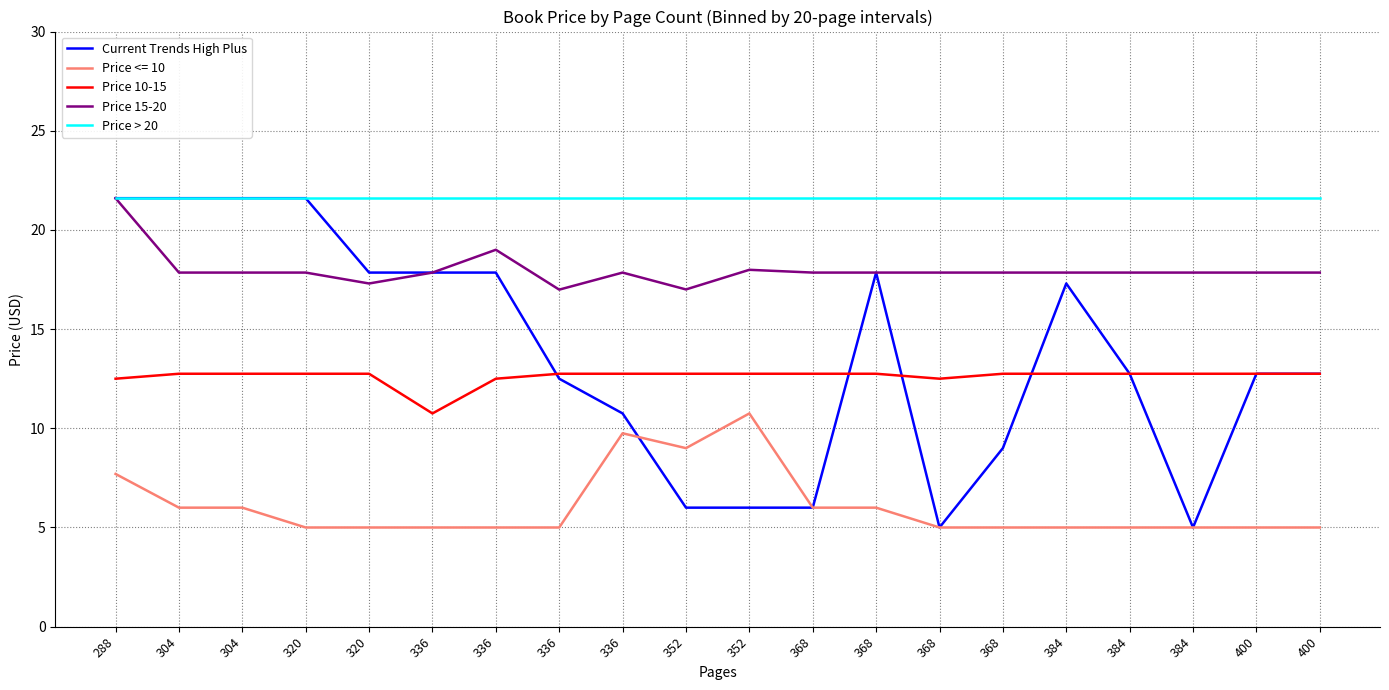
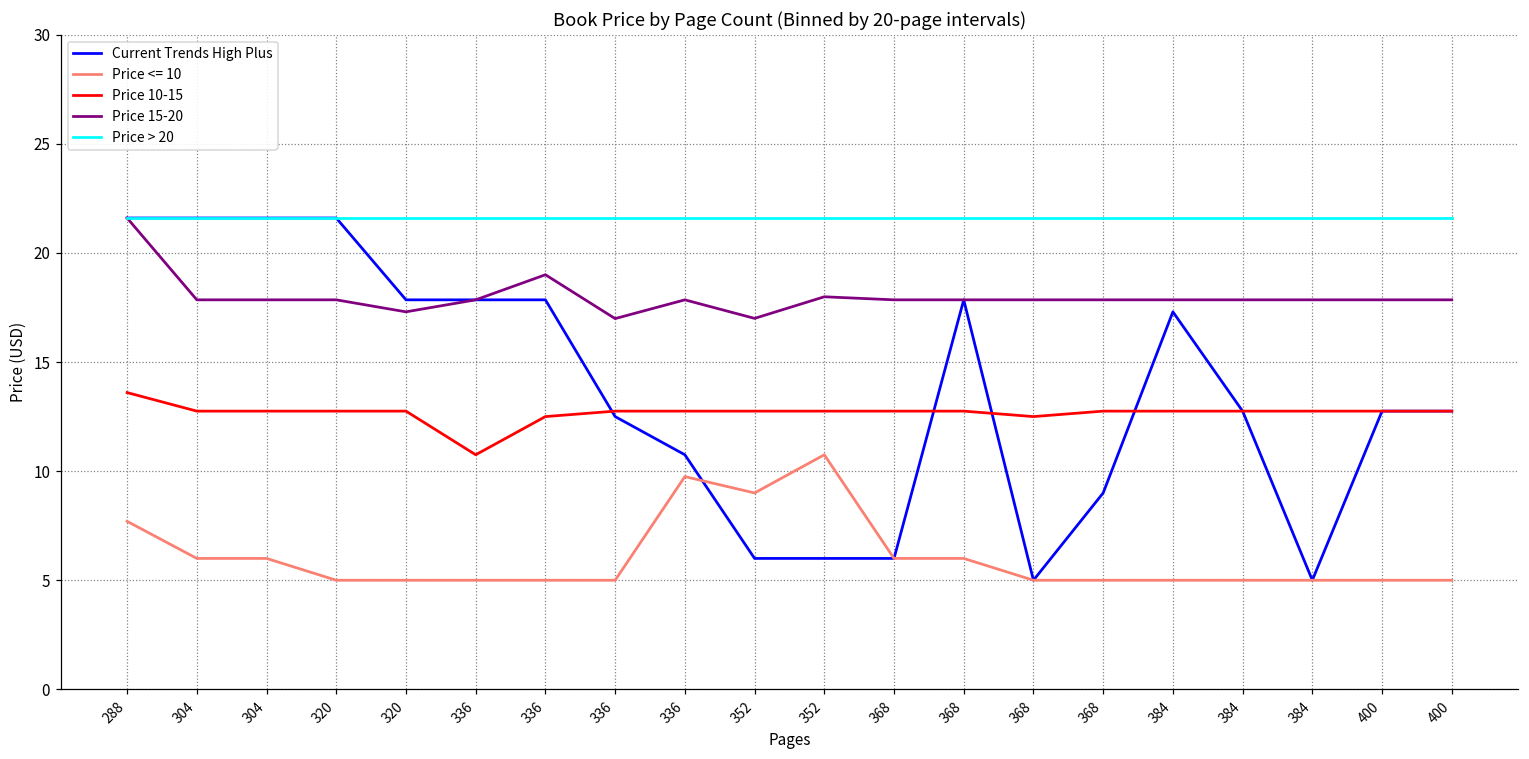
  {
    "Price <= 10": {
      "288": 7.7
    },
    "Price 10-15": {
-     "288": 12.5
+     "288": 13.6
    }
  }
